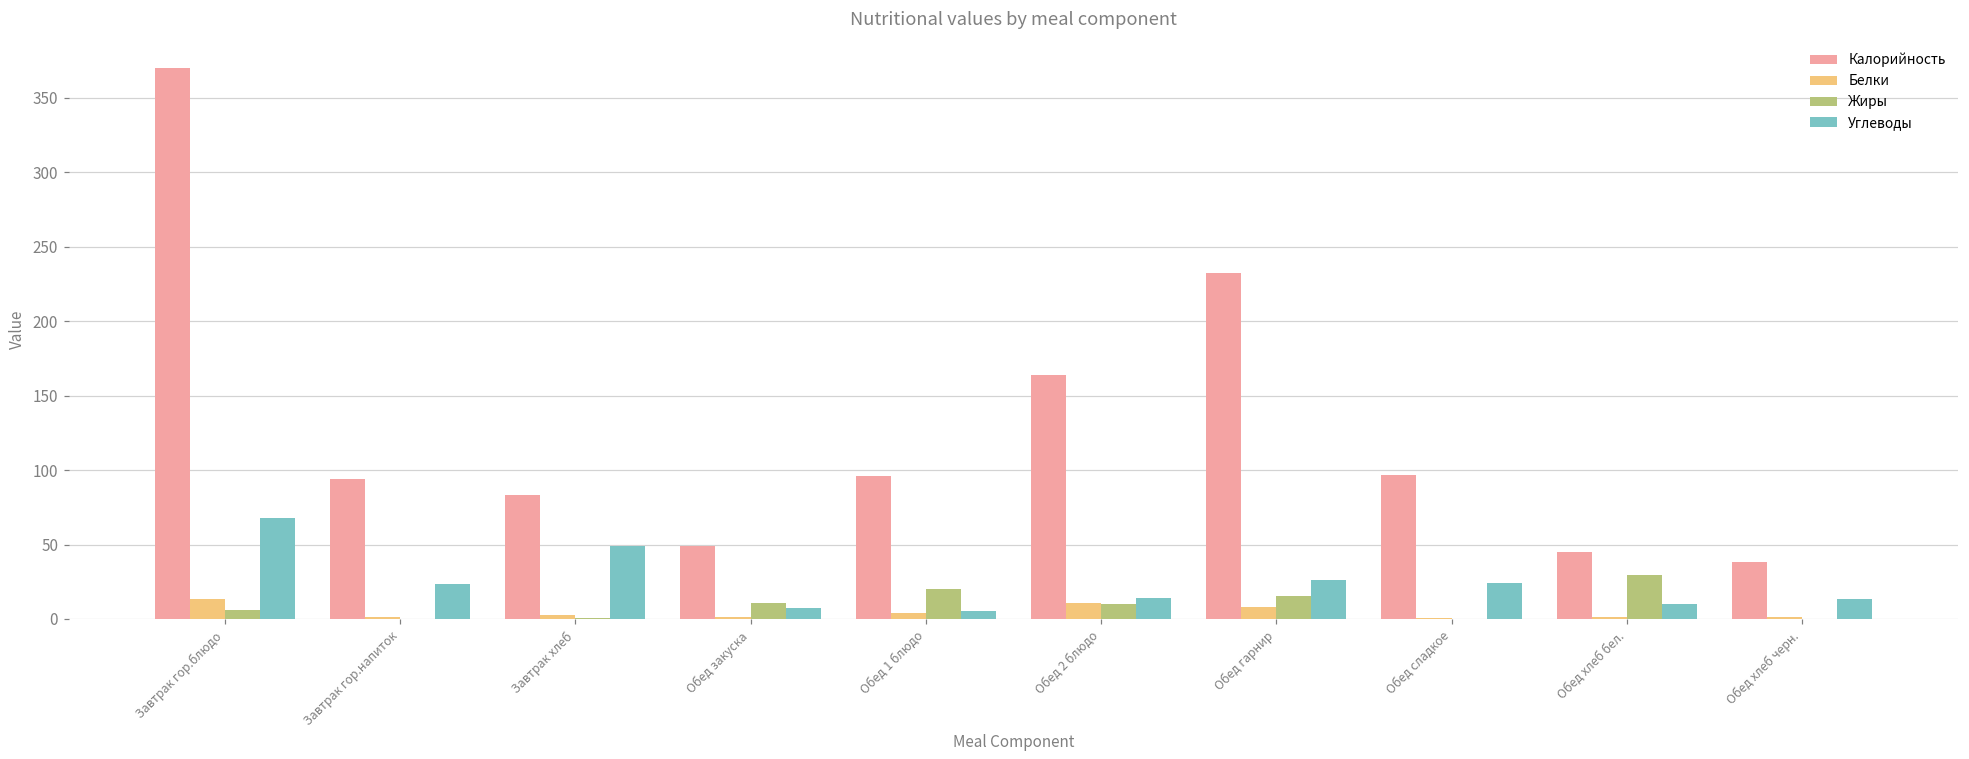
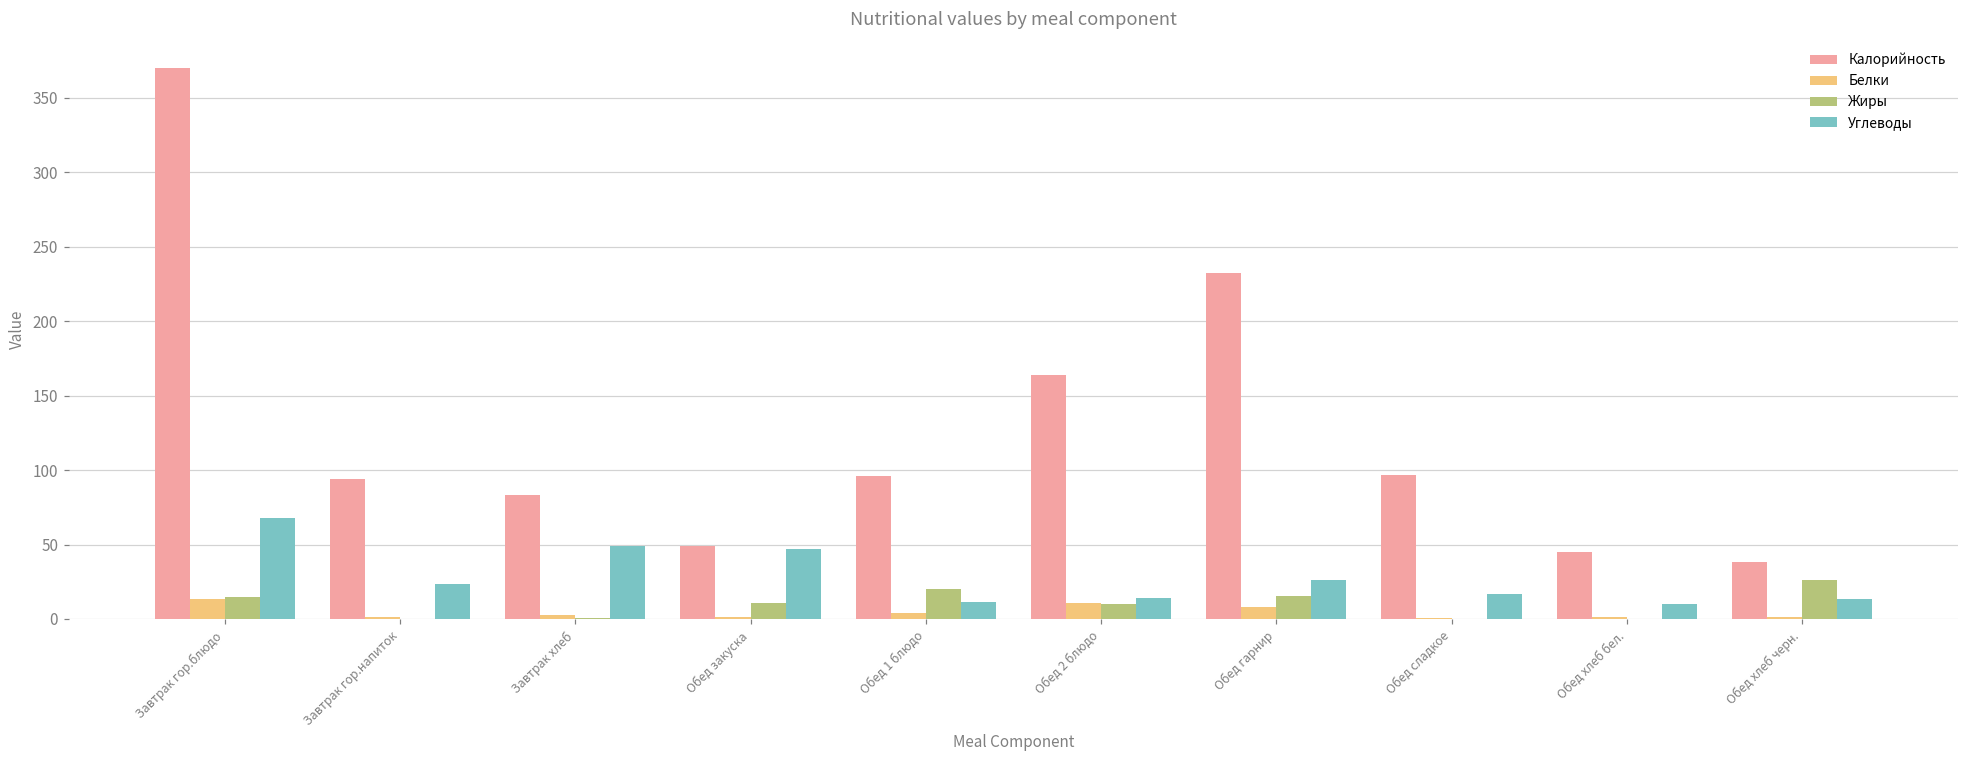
  {
    "Жиры": {
-     "Завтрак гор.блюдо": 6,
+     "Завтрак гор.блюдо": 15,
      "Завтрак гор.напиток": 0,
      "Обед закуска": 11,
      "Обед 1 блюдо": 20,
      "Обед 2 блюдо": 10,
      "Обед гарнир": 16,
      "Обед сладкое": 0,
-     "Обед хлеб бел.": 30,
-     "Обед хлеб черн.": 0
+     "Обед хлеб бел.": 0,
+     "Обед хлеб черн.": 26
    },
    "Углеводы": {
      "Завтрак гор.блюдо": 68,
      "Завтрак гор.напиток": 23,
      "Завтрак хлеб": 49,
-     "Обед закуска": 7,
-     "Обед 1 блюдо": 5,
+     "Обед закуска": 47,
+     "Обед 1 блюдо": 12,
      "Обед 2 блюдо": 14,
      "Обед гарнир": 26,
-     "Обед сладкое": 24,
+     "Обед сладкое": 17,
      "Обед хлеб бел.": 10,
      "Обед хлеб черн.": 13
    }
  }
